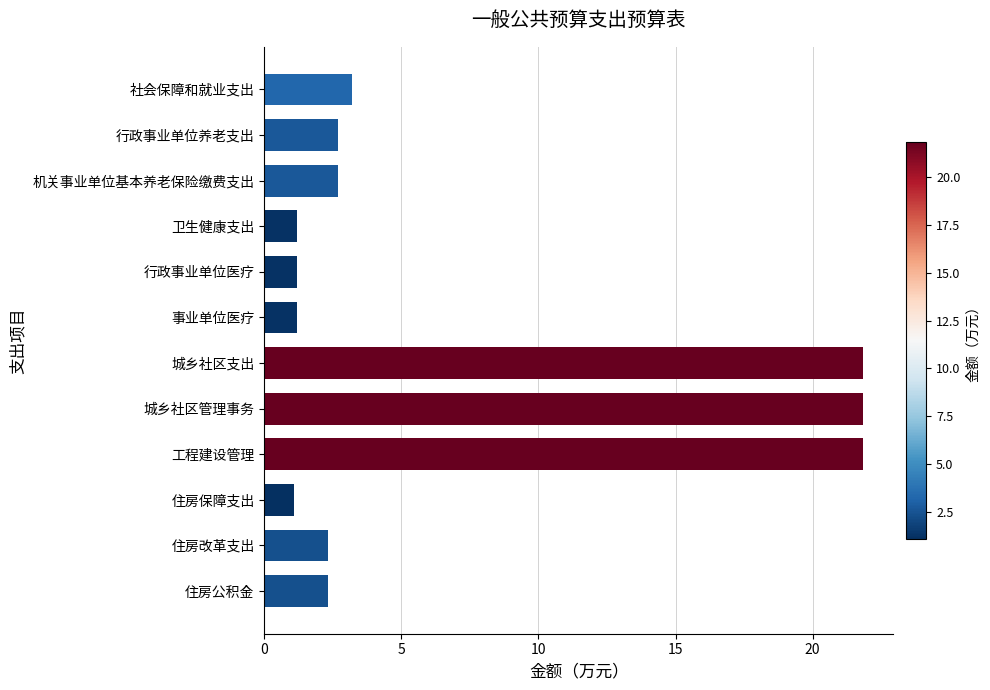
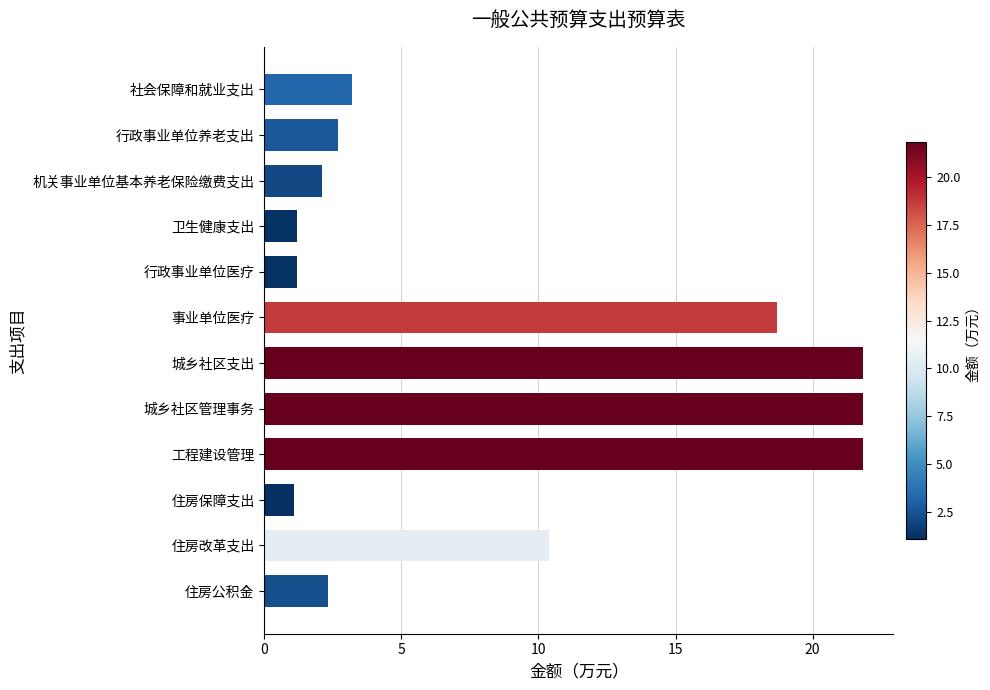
  {
    "社会保障和就业支出": 3.2,
    "行政事业单位养老支出": 2.7,
-   "机关事业单位基本养老保险缴费支出": 2.7,
+   "机关事业单位基本养老保险缴费支出": 2.1,
    "卫生健康支出": 1.2,
    "行政事业单位医疗": 1.2,
-   "事业单位医疗": 1.2,
+   "事业单位医疗": 18.7,
    "城乡社区支出": 21.9,
    "城乡社区管理事务": 21.9,
    "工程建设管理": 21.9,
    "住房保障支出": 1.1,
-   "住房改革支出": 2.3,
+   "住房改革支出": 10.4,
    "住房公积金": 2.3
  }
